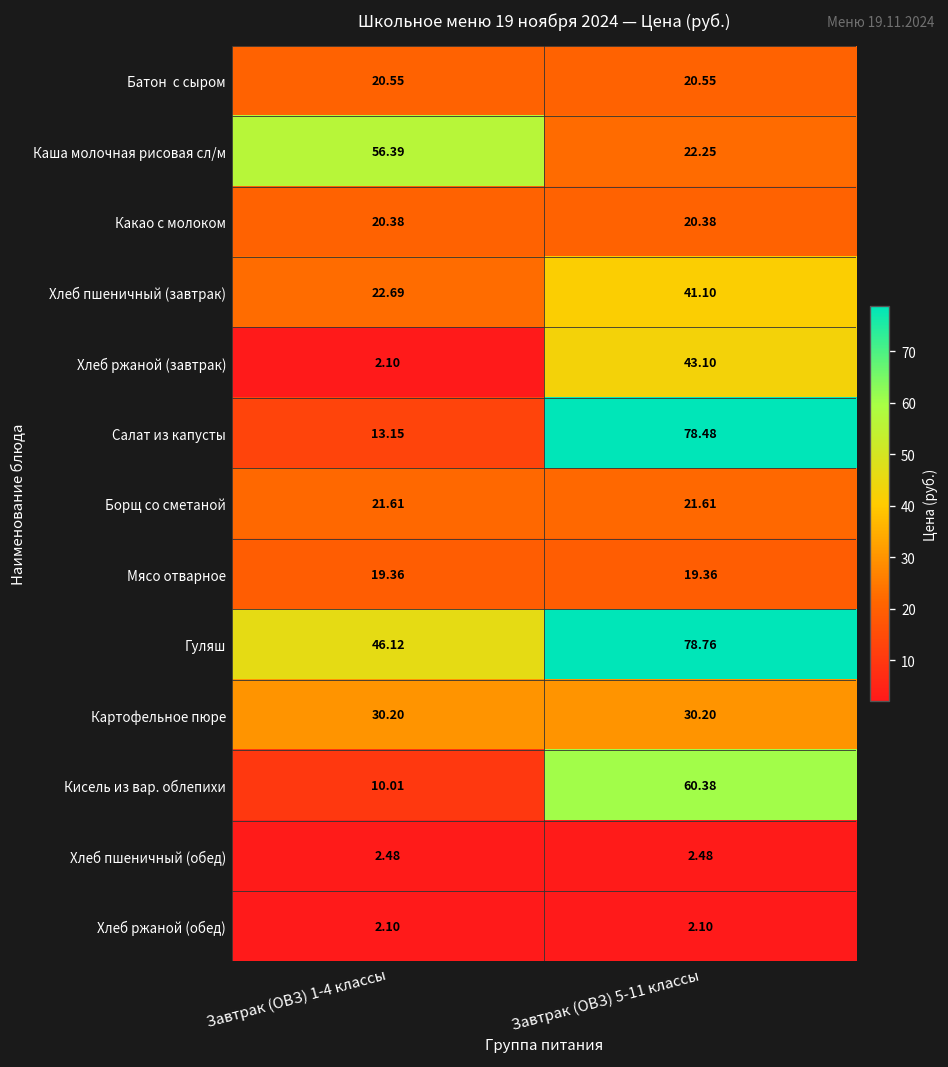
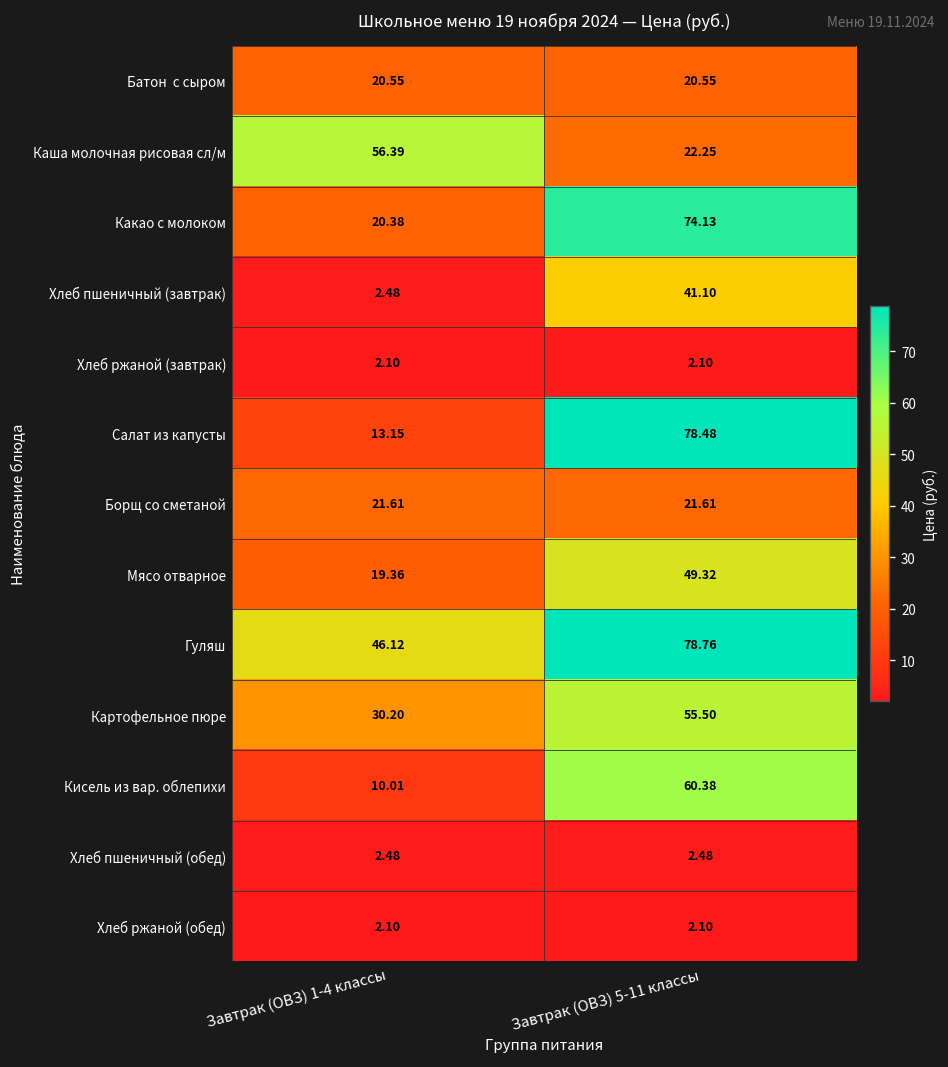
  {
    "Батон с сыром": {
      "Завтрак (ОВЗ) 1-4 классы": 20.55,
      "Завтрак (ОВЗ) 5-11 классы": 20.55
    },
    "Каша молочная рисовая сл/м": {
      "Завтрак (ОВЗ) 1-4 классы": 56.39,
      "Завтрак (ОВЗ) 5-11 классы": 22.25
    },
    "Какао с молоком": {
      "Завтрак (ОВЗ) 1-4 классы": 20.38,
-     "Завтрак (ОВЗ) 5-11 классы": 20.38
+     "Завтрак (ОВЗ) 5-11 классы": 74.13
    },
    "Хлеб пшеничный (завтрак)": {
-     "Завтрак (ОВЗ) 1-4 классы": 22.69,
+     "Завтрак (ОВЗ) 1-4 классы": 2.48,
      "Завтрак (ОВЗ) 5-11 классы": 41.10
    },
    "Хлеб ржаной (завтрак)": {
      "Завтрак (ОВЗ) 1-4 классы": 2.10,
-     "Завтрак (ОВЗ) 5-11 классы": 43.10
+     "Завтрак (ОВЗ) 5-11 классы": 2.10
    },
    "Салат из капусты": {
      "Завтрак (ОВЗ) 1-4 классы": 13.15,
      "Завтрак (ОВЗ) 5-11 классы": 78.48
    },
    "Борщ со сметаной": {
      "Завтрак (ОВЗ) 1-4 классы": 21.61,
      "Завтрак (ОВЗ) 5-11 классы": 21.61
    },
    "Мясо отварное": {
      "Завтрак (ОВЗ) 1-4 классы": 19.36,
-     "Завтрак (ОВЗ) 5-11 классы": 19.36
+     "Завтрак (ОВЗ) 5-11 классы": 49.32
    },
    "Гуляш": {
      "Завтрак (ОВЗ) 1-4 классы": 46.12,
      "Завтрак (ОВЗ) 5-11 классы": 78.76
    },
    "Картофельное пюре": {
      "Завтрак (ОВЗ) 1-4 классы": 30.20,
-     "Завтрак (ОВЗ) 5-11 классы": 30.20
+     "Завтрак (ОВЗ) 5-11 классы": 55.50
    },
    "Кисель из вар. облепихи": {
      "Завтрак (ОВЗ) 1-4 классы": 10.01,
      "Завтрак (ОВЗ) 5-11 классы": 60.38
    },
    "Хлеб пшеничный (обед)": {
      "Завтрак (ОВЗ) 1-4 классы": 2.48,
      "Завтрак (ОВЗ) 5-11 классы": 2.48
    },
    "Хлеб ржаной (обед)": {
      "Завтрак (ОВЗ) 1-4 классы": 2.10,
      "Завтрак (ОВЗ) 5-11 классы": 2.10
    }
  }
